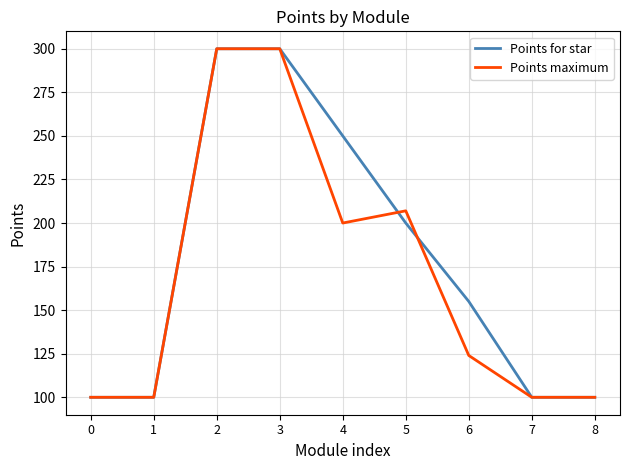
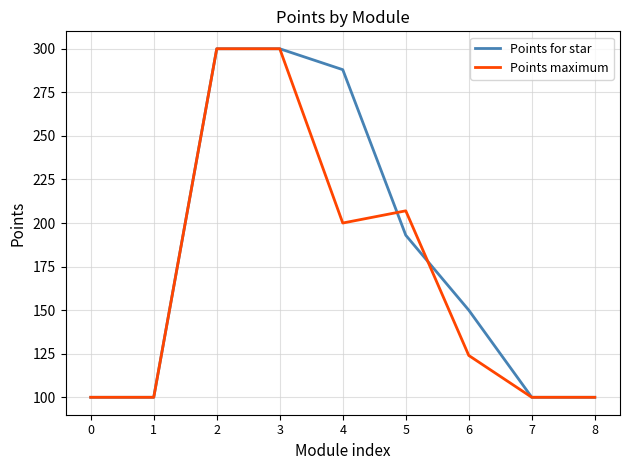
  {
    "Points for star": {
-     "4": 250,
-     "5": 200,
-     "6": 155
+     "4": 288,
+     "5": 193,
+     "6": 150
    },
    "Points maximum": {
      "4": 200,
      "5": 207,
      "6": 124
    }
  }
